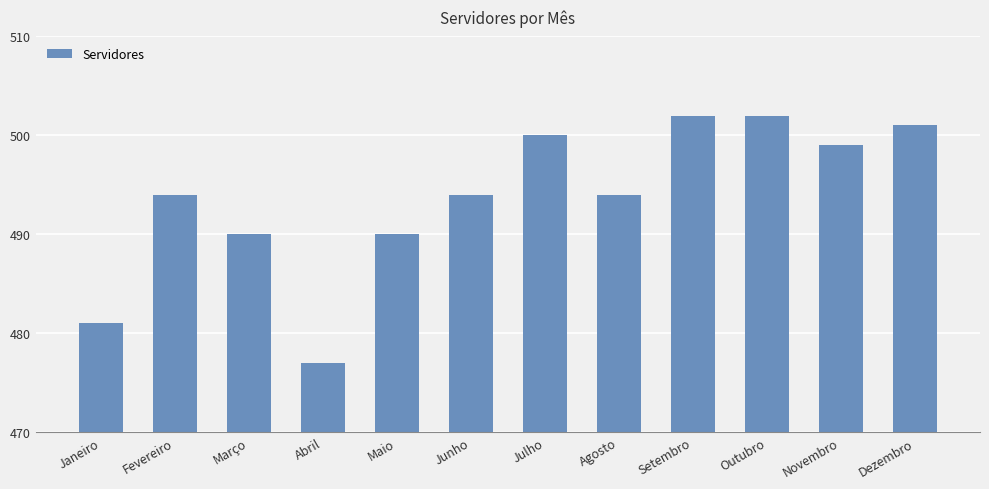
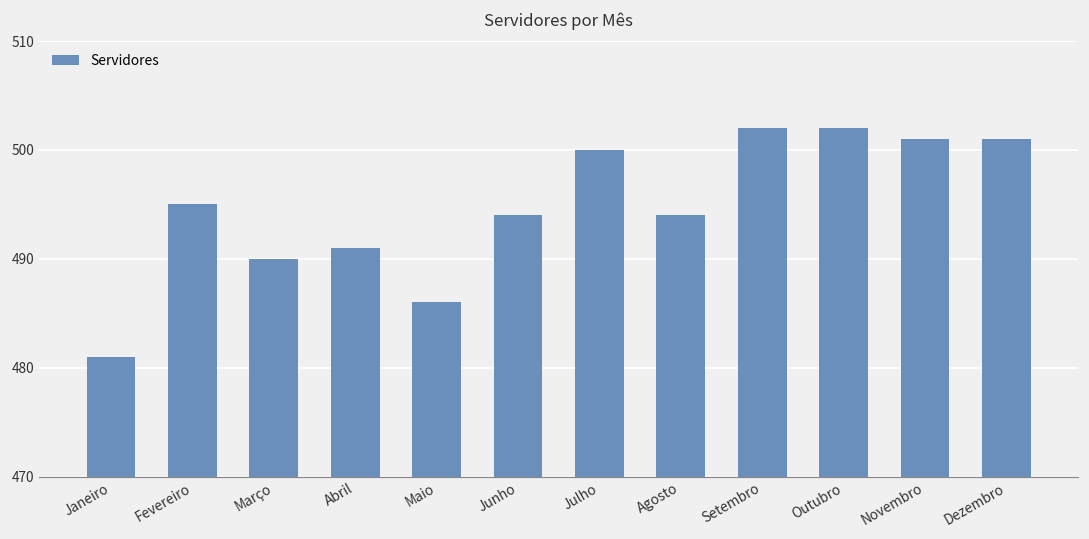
  {
    "Janeiro": 481,
-   "Fevereiro": 494,
+   "Fevereiro": 495,
    "Março": 490,
-   "Abril": 477,
-   "Maio": 490,
+   "Abril": 491,
+   "Maio": 486,
    "Junho": 494,
    "Julho": 500,
    "Agosto": 494,
    "Setembro": 502,
    "Outubro": 502,
-   "Novembro": 499,
+   "Novembro": 501,
    "Dezembro": 501
  }
